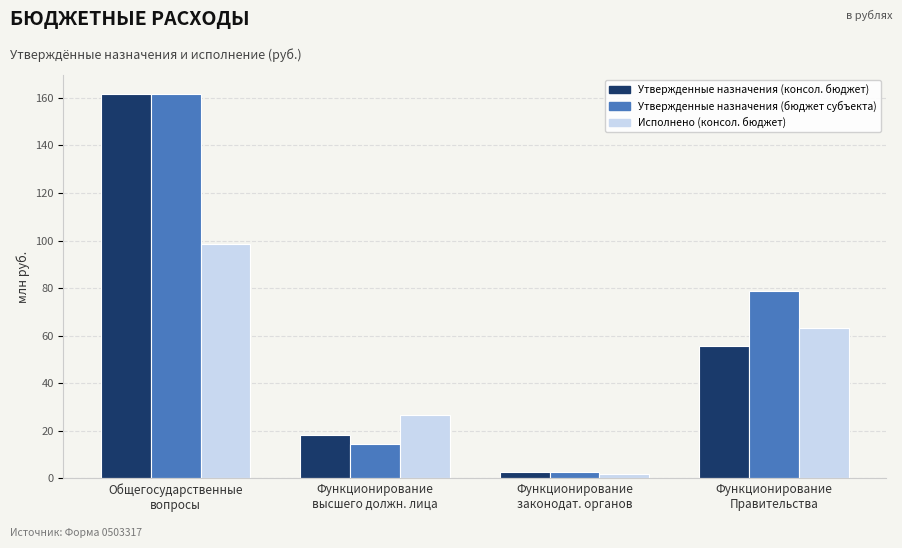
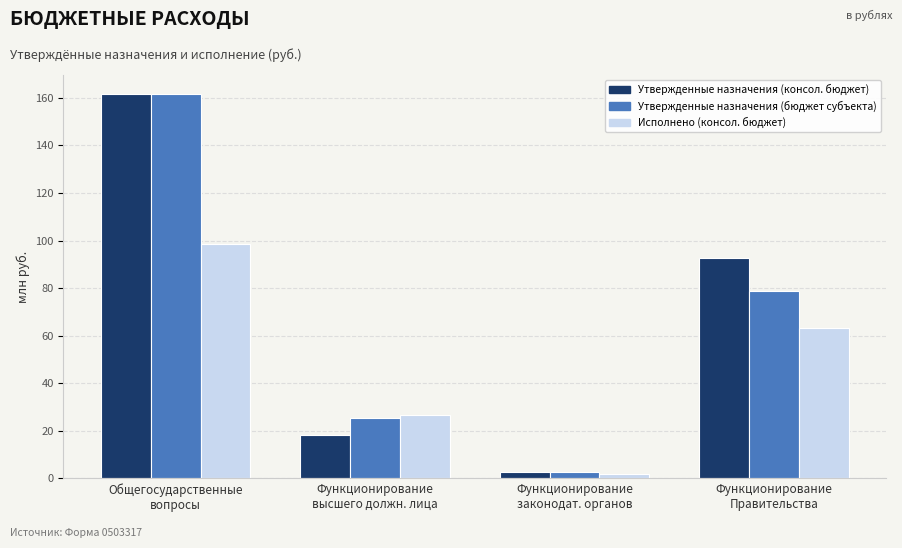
  {
    "Утвержденные назначения (консол. бюджет)": {
      "Общегосударственные вопросы": 162,
      "Функционирование высшего должн. лица": 18,
      "Функционирование законодат. органов": 3,
-     "Функционирование Правительства": 56
+     "Функционирование Правительства": 93
    },
    "Утвержденные назначения (бюджет субъекта)": {
      "Общегосударственные вопросы": 162,
-     "Функционирование высшего должн. лица": 14,
+     "Функционирование высшего должн. лица": 25,
      "Функционирование законодат. органов": 3,
      "Функционирование Правительства": 79
    },
    "Исполнено (консол. бюджет)": {
      "Общегосударственные вопросы": 98,
      "Функционирование высшего должн. лица": 27,
      "Функционирование законодат. органов": 2,
      "Функционирование Правительства": 63
    }
  }
